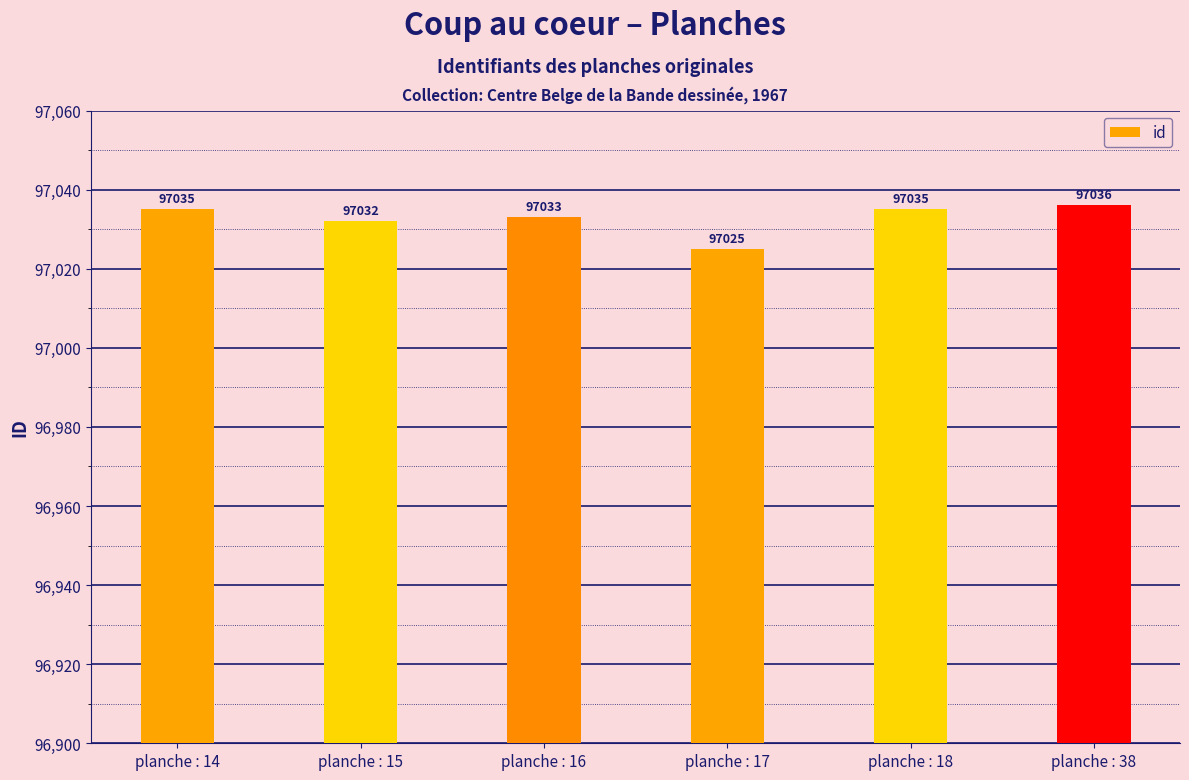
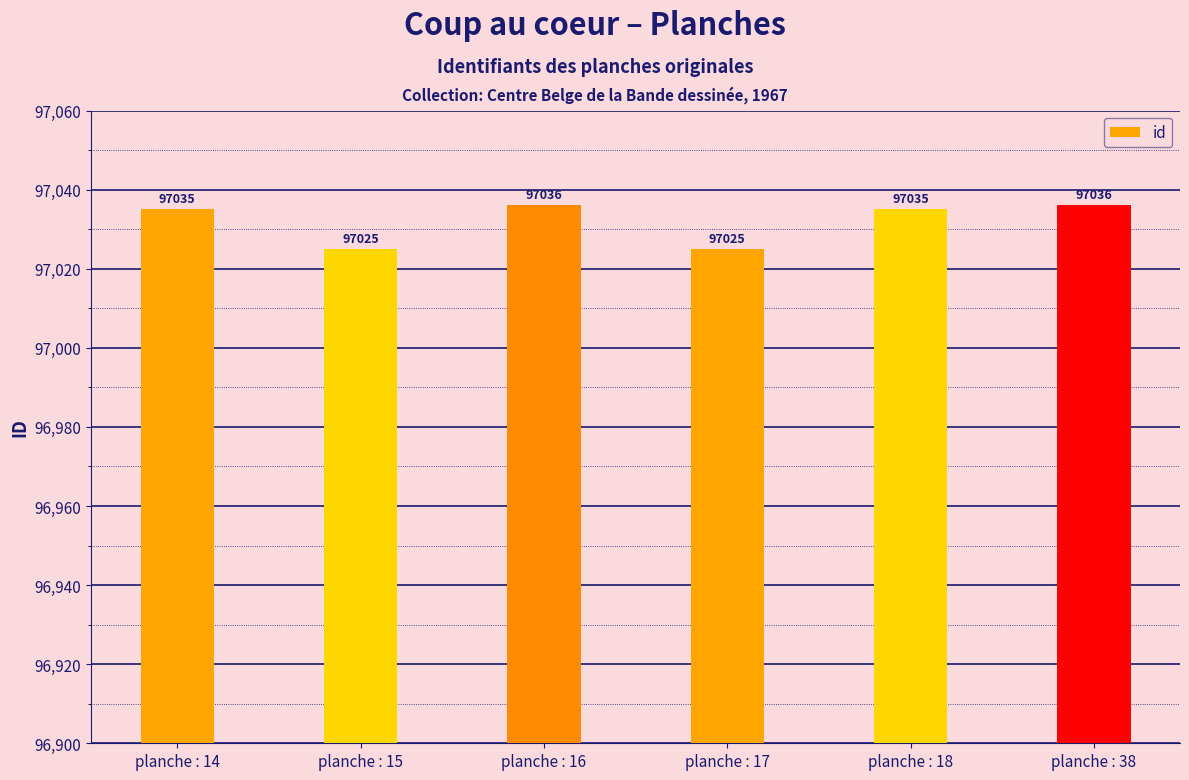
  {
    "planche : 14": 97035,
-   "planche : 15": 97032,
-   "planche : 16": 97033,
+   "planche : 15": 97025,
+   "planche : 16": 97036,
    "planche : 17": 97025,
    "planche : 18": 97035,
    "planche : 38": 97036
  }
